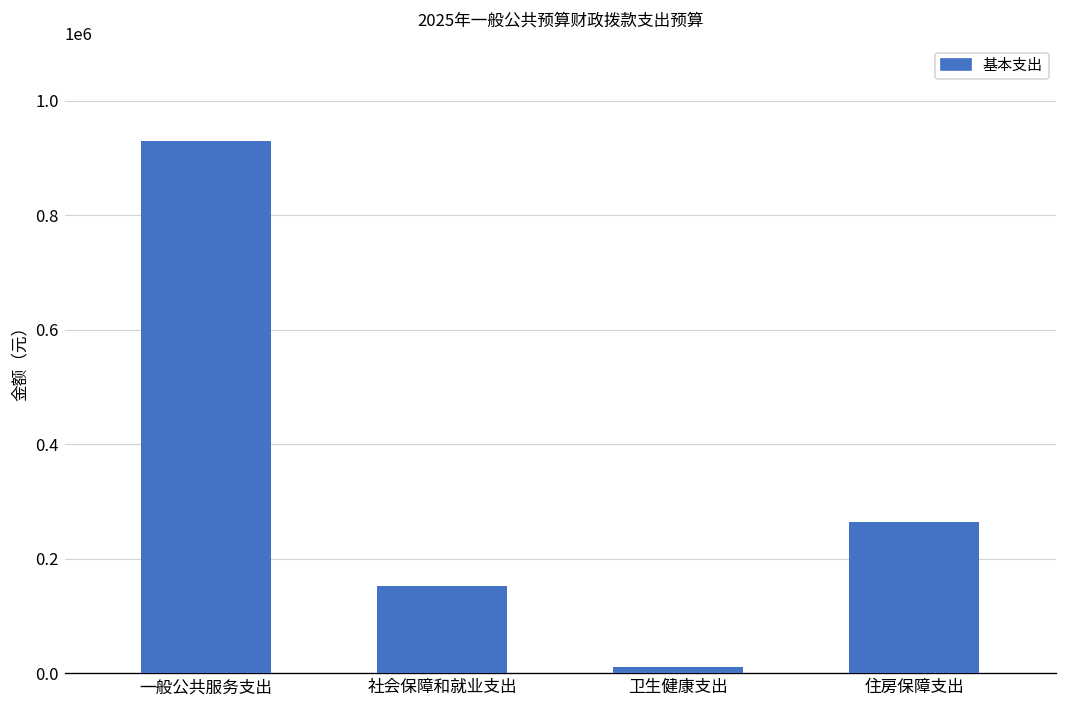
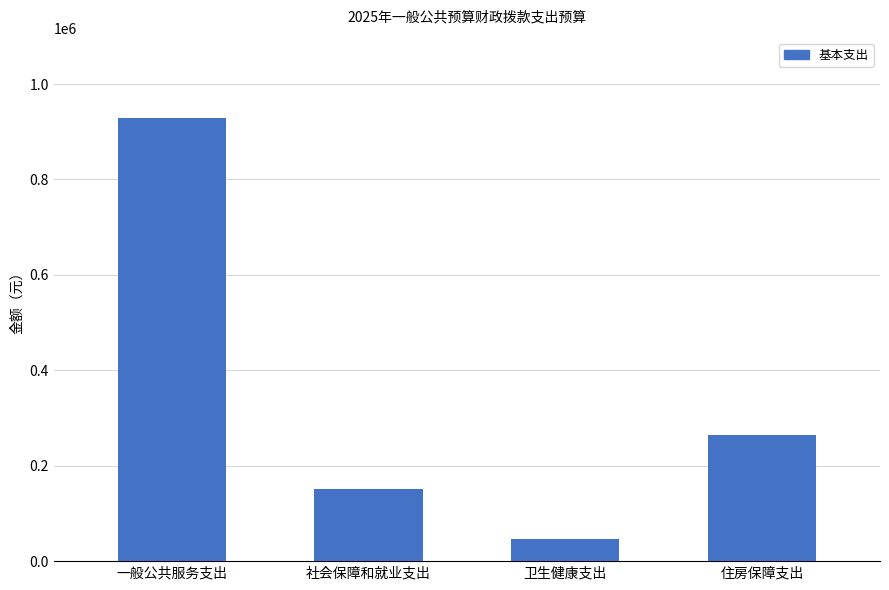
  {
    "一般公共服务支出": 930000,
    "社会保障和就业支出": 150000,
-   "卫生健康支出": 10000,
+   "卫生健康支出": 50000,
    "住房保障支出": 260000
  }
